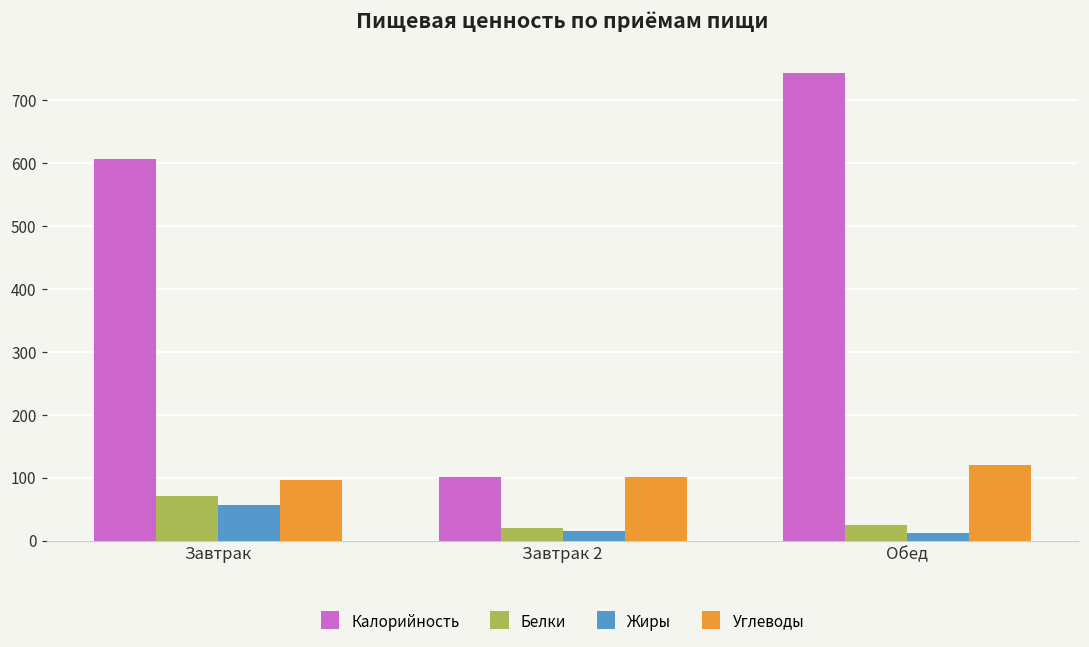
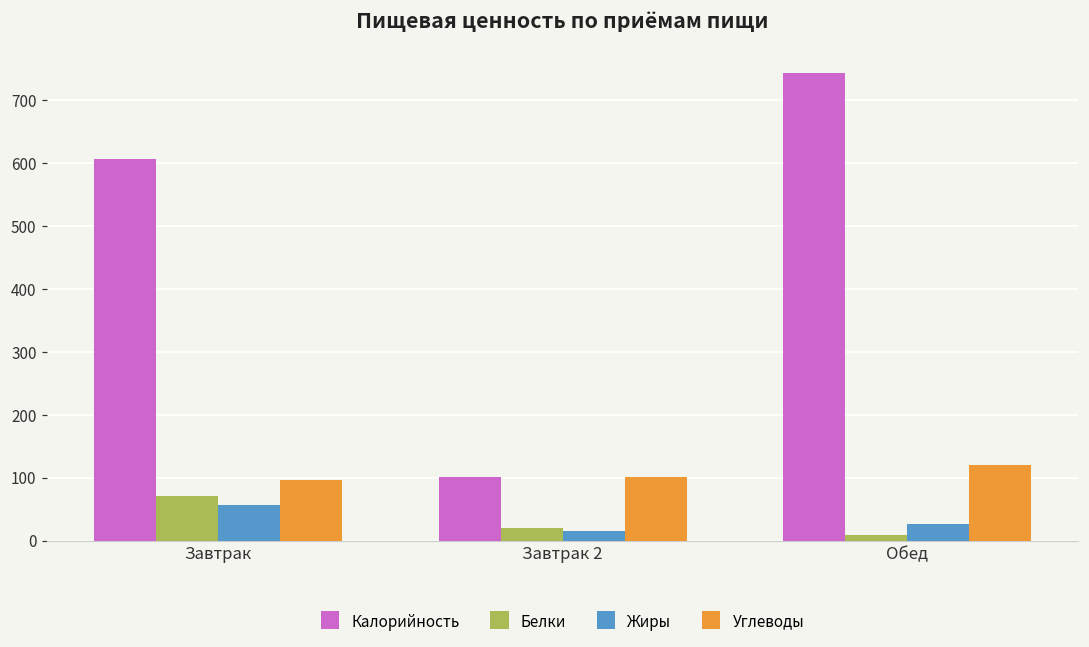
  {
    "Калорийность": {
      "Завтрак": 610,
      "Завтрак 2": 100,
      "Обед": 740
    },
    "Белки": {
      "Завтрак": 70,
      "Завтрак 2": 20,
-     "Обед": 20
+     "Обед": 10
    },
    "Жиры": {
      "Завтрак": 60,
      "Завтрак 2": 20,
-     "Обед": 10
+     "Обед": 30
    },
    "Углеводы": {
      "Завтрак": 100,
      "Завтрак 2": 100,
      "Обед": 120
    }
  }
